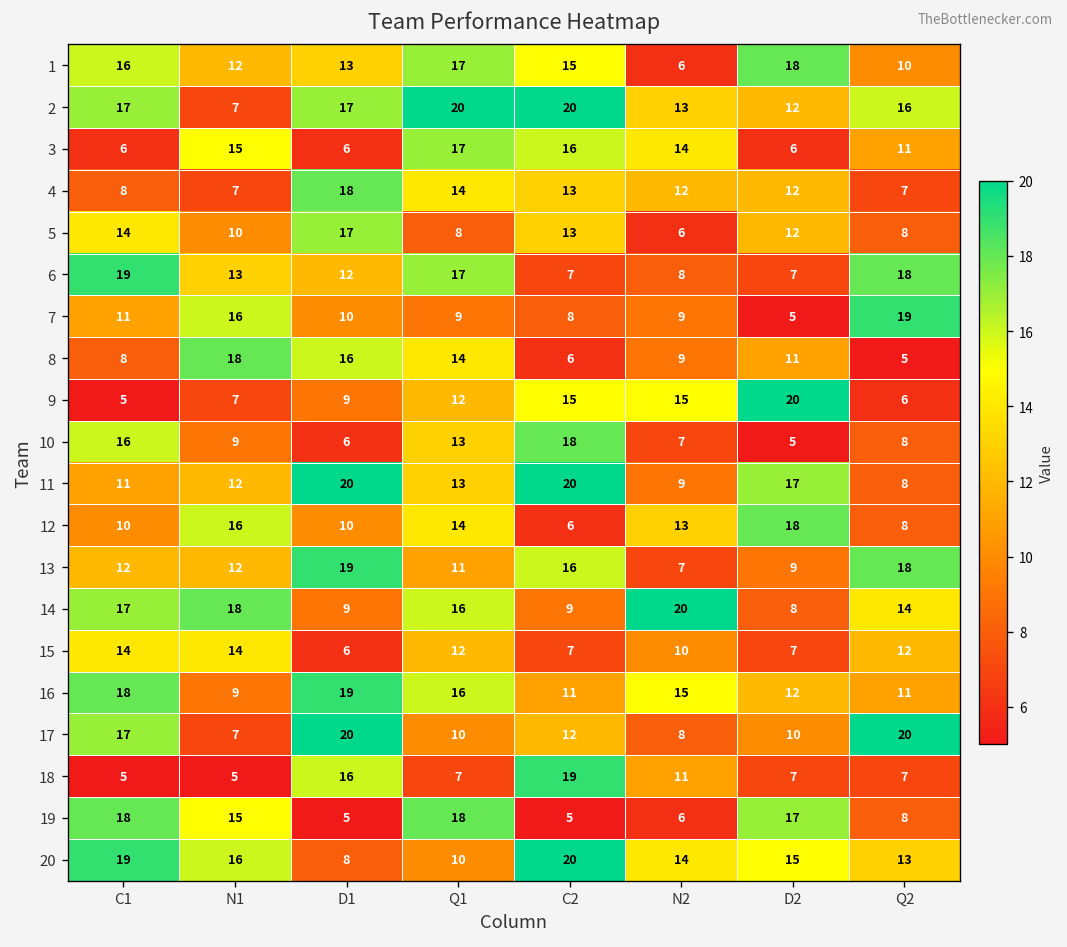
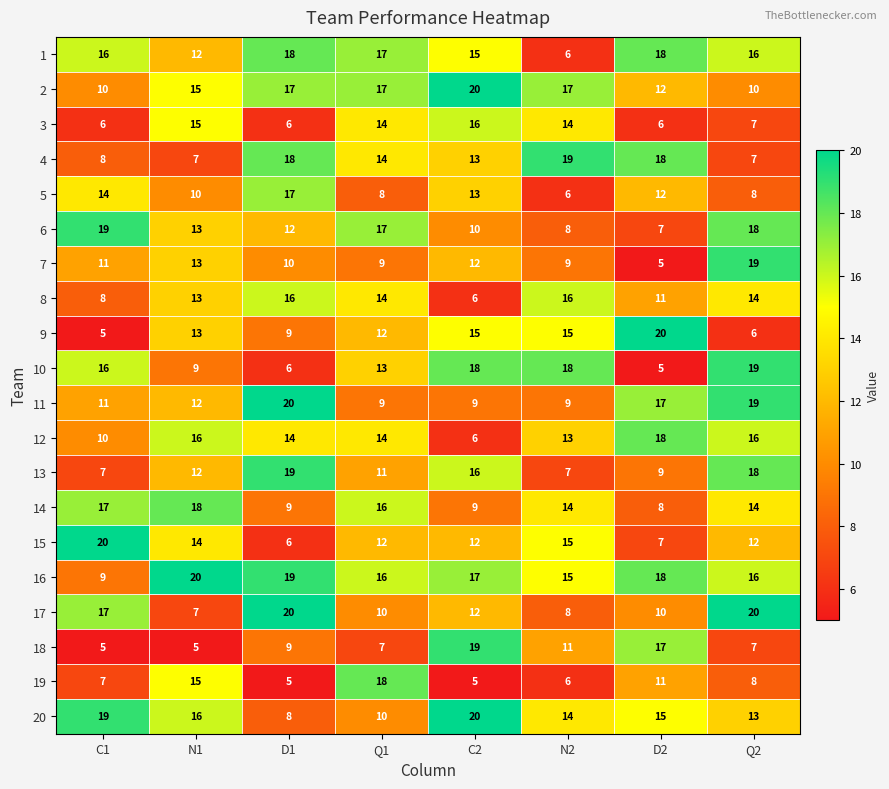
  {
    "1": {
      "C1": 16,
      "N1": 12,
-     "D1": 13,
+     "D1": 18,
      "Q1": 17,
      "C2": 15,
      "N2": 6,
      "D2": 18,
-     "Q2": 10
+     "Q2": 16
    },
    "2": {
-     "C1": 17,
-     "N1": 7,
+     "C1": 10,
+     "N1": 15,
      "D1": 17,
-     "Q1": 20,
+     "Q1": 17,
      "C2": 20,
-     "N2": 13,
+     "N2": 17,
      "D2": 12,
-     "Q2": 16
+     "Q2": 10
    },
    "3": {
      "C1": 6,
      "N1": 15,
      "D1": 6,
-     "Q1": 17,
+     "Q1": 14,
      "C2": 16,
      "N2": 14,
      "D2": 6,
-     "Q2": 11
+     "Q2": 7
    },
    "4": {
      "C1": 8,
      "N1": 7,
      "D1": 18,
      "Q1": 14,
      "C2": 13,
-     "N2": 12,
-     "D2": 12,
+     "N2": 19,
+     "D2": 18,
      "Q2": 7
    },
    "5": {
      "C1": 14,
      "N1": 10,
      "D1": 17,
      "Q1": 8,
      "C2": 13,
      "N2": 6,
      "D2": 12,
      "Q2": 8
    },
    "6": {
      "C1": 19,
      "N1": 13,
      "D1": 12,
      "Q1": 17,
-     "C2": 7,
+     "C2": 10,
      "N2": 8,
      "D2": 7,
      "Q2": 18
    },
    "7": {
      "C1": 11,
-     "N1": 16,
+     "N1": 13,
      "D1": 10,
      "Q1": 9,
-     "C2": 8,
+     "C2": 12,
      "N2": 9,
      "D2": 5,
      "Q2": 19
    },
    "8": {
      "C1": 8,
-     "N1": 18,
+     "N1": 13,
      "D1": 16,
      "Q1": 14,
      "C2": 6,
-     "N2": 9,
+     "N2": 16,
      "D2": 11,
-     "Q2": 5
+     "Q2": 14
    },
    "9": {
      "C1": 5,
-     "N1": 7,
+     "N1": 13,
      "D1": 9,
      "Q1": 12,
      "C2": 15,
      "N2": 15,
      "D2": 20,
      "Q2": 6
    },
    "10": {
      "C1": 16,
      "N1": 9,
      "D1": 6,
      "Q1": 13,
      "C2": 18,
-     "N2": 7,
+     "N2": 18,
      "D2": 5,
-     "Q2": 8
+     "Q2": 19
    },
    "11": {
      "C1": 11,
      "N1": 12,
      "D1": 20,
-     "Q1": 13,
-     "C2": 20,
+     "Q1": 9,
+     "C2": 9,
      "N2": 9,
      "D2": 17,
-     "Q2": 8
+     "Q2": 19
    },
    "12": {
      "C1": 10,
      "N1": 16,
-     "D1": 10,
+     "D1": 14,
      "Q1": 14,
      "C2": 6,
      "N2": 13,
      "D2": 18,
-     "Q2": 8
+     "Q2": 16
    },
    "13": {
-     "C1": 12,
+     "C1": 7,
      "N1": 12,
      "D1": 19,
      "Q1": 11,
      "C2": 16,
      "N2": 7,
      "D2": 9,
      "Q2": 18
    },
    "14": {
      "C1": 17,
      "N1": 18,
      "D1": 9,
      "Q1": 16,
      "C2": 9,
-     "N2": 20,
+     "N2": 14,
      "D2": 8,
      "Q2": 14
    },
    "15": {
-     "C1": 14,
+     "C1": 20,
      "N1": 14,
      "D1": 6,
      "Q1": 12,
-     "C2": 7,
-     "N2": 10,
+     "C2": 12,
+     "N2": 15,
      "D2": 7,
      "Q2": 12
    },
    "16": {
-     "C1": 18,
-     "N1": 9,
+     "C1": 9,
+     "N1": 20,
      "D1": 19,
      "Q1": 16,
-     "C2": 11,
+     "C2": 17,
      "N2": 15,
-     "D2": 12,
-     "Q2": 11
+     "D2": 18,
+     "Q2": 16
    },
    "17": {
      "C1": 17,
      "N1": 7,
      "D1": 20,
      "Q1": 10,
      "C2": 12,
      "N2": 8,
      "D2": 10,
      "Q2": 20
    },
    "18": {
      "C1": 5,
      "N1": 5,
-     "D1": 16,
+     "D1": 9,
      "Q1": 7,
      "C2": 19,
      "N2": 11,
-     "D2": 7,
+     "D2": 17,
      "Q2": 7
    },
    "19": {
-     "C1": 18,
+     "C1": 7,
      "N1": 15,
      "D1": 5,
      "Q1": 18,
      "C2": 5,
      "N2": 6,
-     "D2": 17,
+     "D2": 11,
      "Q2": 8
    },
    "20": {
      "C1": 19,
      "N1": 16,
      "D1": 8,
      "Q1": 10,
      "C2": 20,
      "N2": 14,
      "D2": 15,
      "Q2": 13
    }
  }
